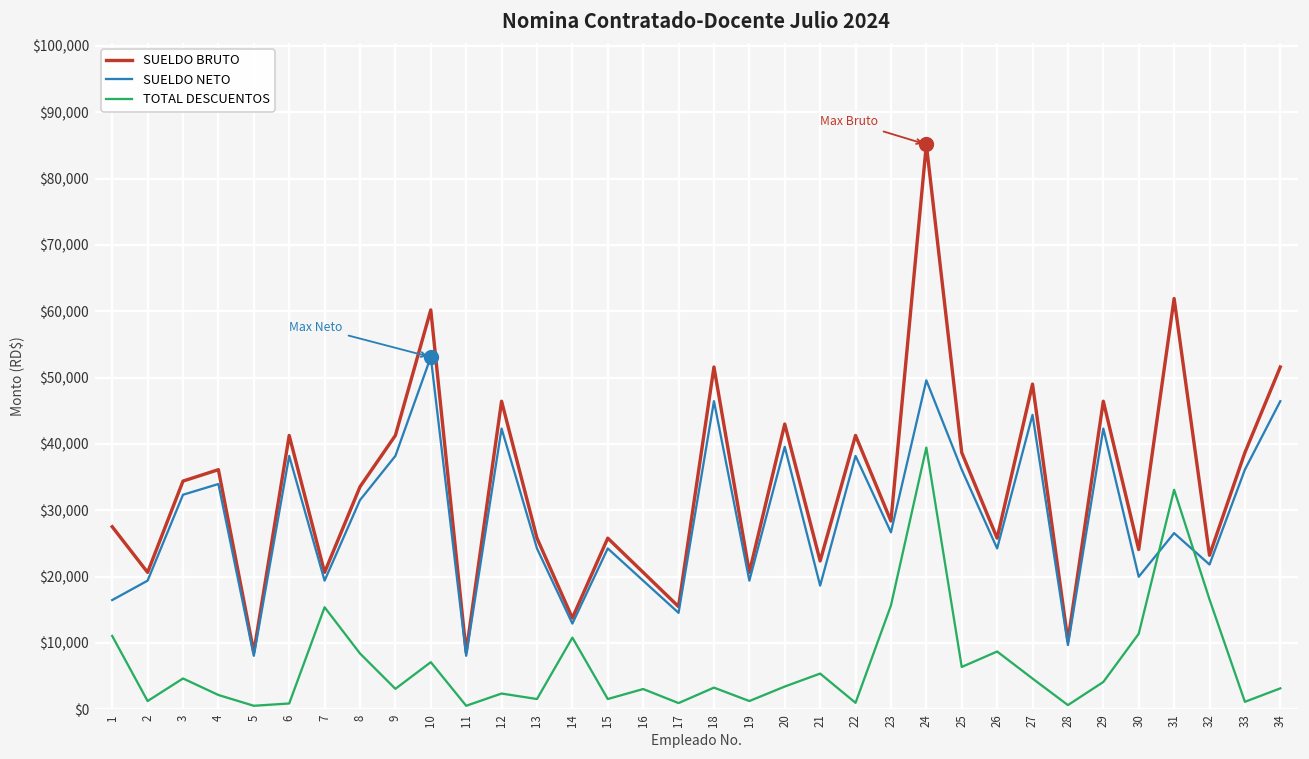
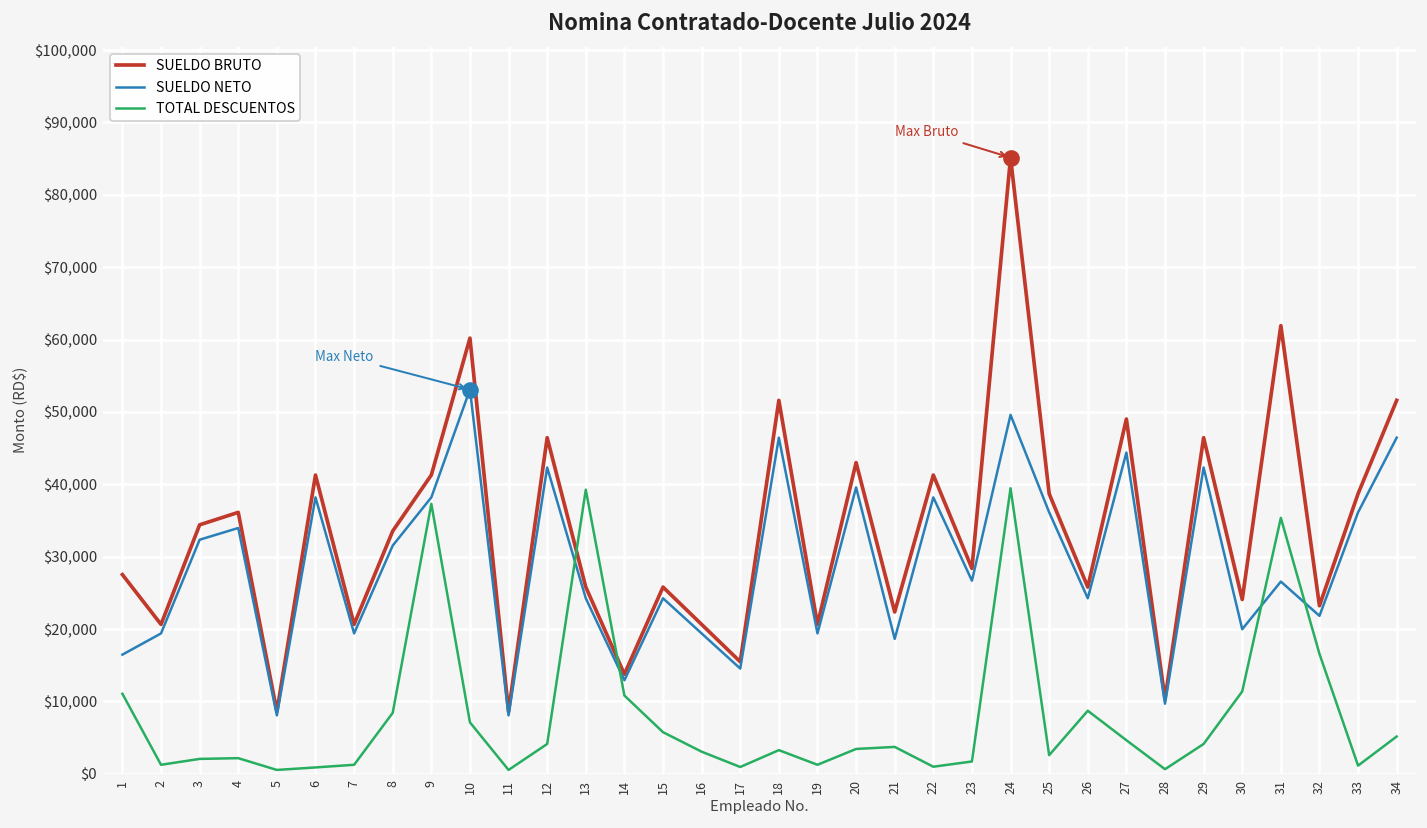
  {
    "TOTAL DESCUENTOS": {
      "1": "$11,000",
      "2": "$1,000",
-     "3": "$5,000",
+     "3": "$2,000",
      "4": "$2,000",
      "5": "$1,000",
      "6": "$1,000",
-     "7": "$15,000",
+     "7": "$1,000",
      "8": "$8,000",
-     "9": "$3,000",
+     "9": "$37,000",
      "10": "$7,000",
      "11": "$1,000",
-     "12": "$2,000",
-     "13": "$2,000",
+     "12": "$4,000",
+     "13": "$39,000",
      "14": "$11,000",
-     "15": "$2,000",
+     "15": "$6,000",
      "16": "$3,000",
      "17": "$1,000",
      "18": "$3,000",
      "19": "$1,000",
      "20": "$3,000",
-     "21": "$5,000",
+     "21": "$4,000",
      "22": "$1,000",
-     "23": "$16,000",
+     "23": "$2,000",
      "24": "$39,000",
-     "25": "$6,000",
+     "25": "$3,000",
      "26": "$9,000",
      "27": "$5,000",
      "28": "$1,000",
      "29": "$4,000",
      "30": "$11,000",
-     "31": "$33,000",
+     "31": "$35,000",
      "32": "$17,000",
      "33": "$1,000",
-     "34": "$3,000"
+     "34": "$5,000"
    }
  }
